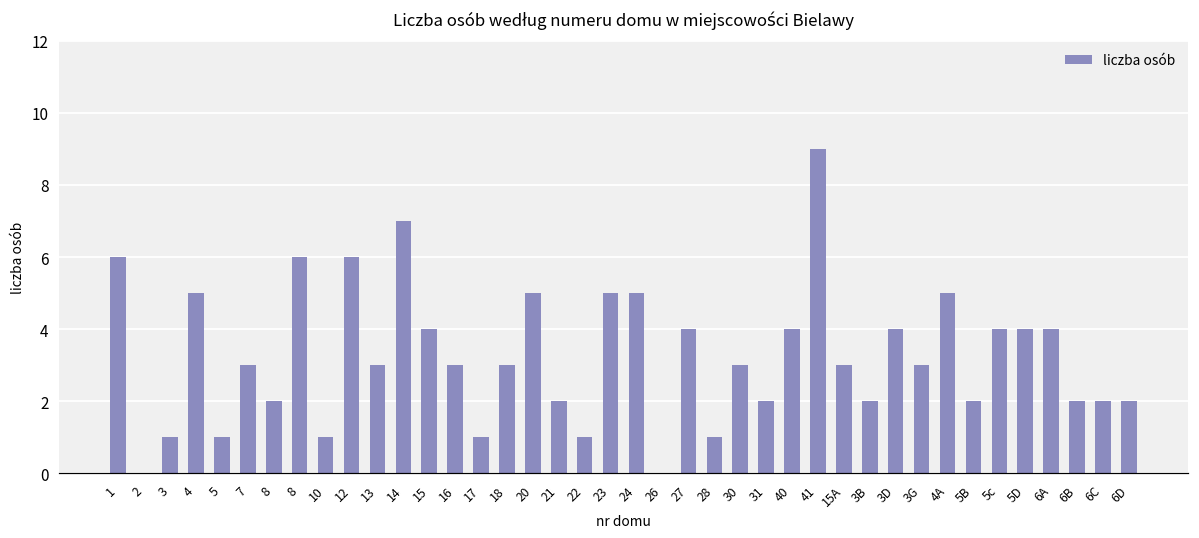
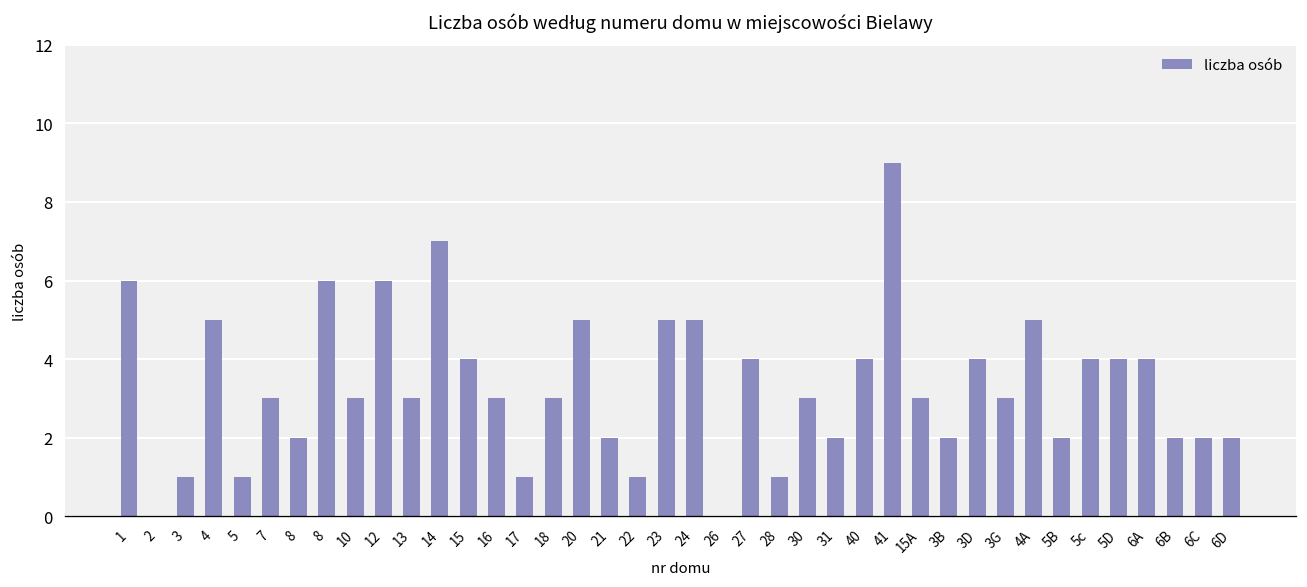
  {
    "1": 6,
    "2": 0,
    "3": 1,
    "4": 5,
    "5": 1,
    "7": 3,
-   "10": 1,
+   "10": 3,
    "12": 6,
    "13": 3,
    "14": 7,
    "15": 4,
    "16": 3,
    "17": 1,
    "18": 3,
    "20": 5,
    "21": 2,
    "22": 1,
    "23": 5,
    "24": 5,
    "26": 0,
    "27": 4,
    "28": 1,
    "30": 3,
    "31": 2,
    "40": 4,
    "41": 9,
    "15A": 3,
    "3B": 2,
    "3D": 4,
    "3G": 3,
    "4A": 5,
    "5B": 2,
    "5c": 4,
    "5D": 4,
    "6A": 4,
    "6B": 2,
    "6C": 2,
    "6D": 2
  }
